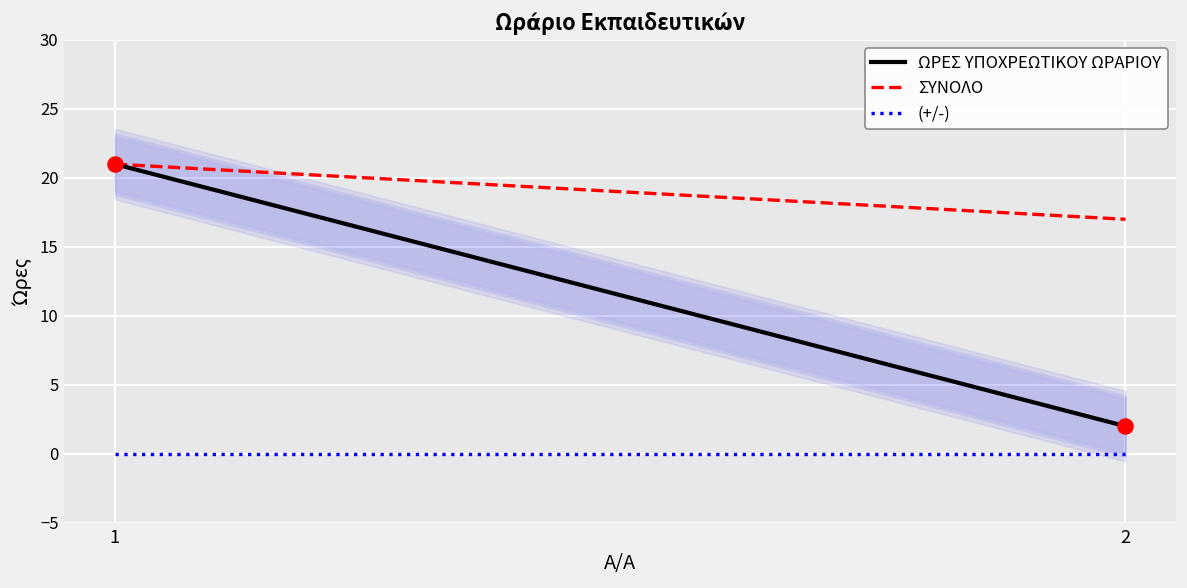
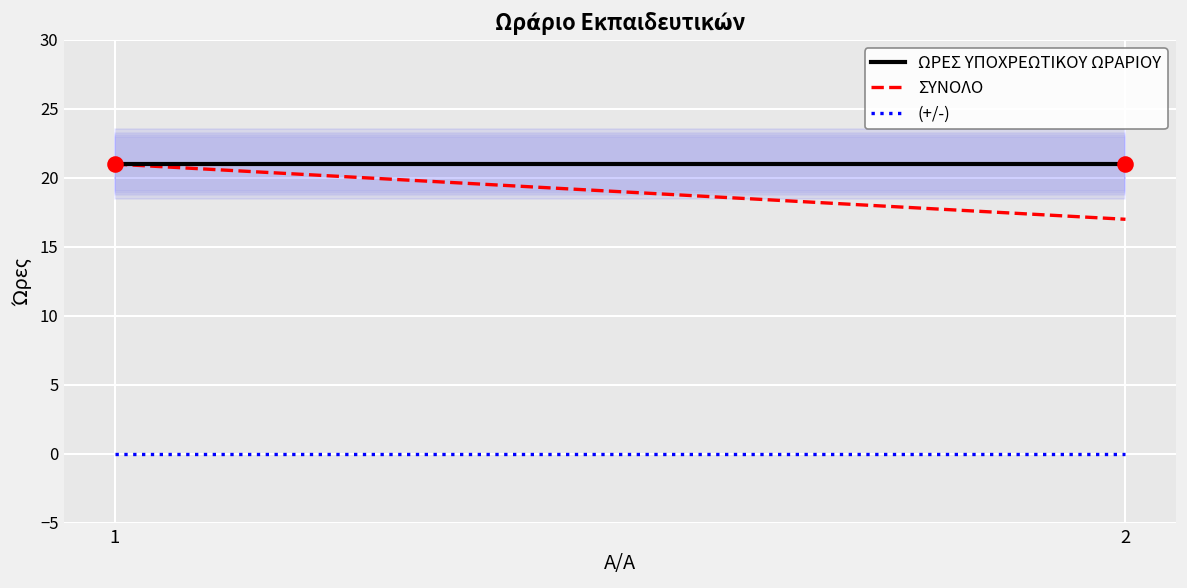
  {
    "ΩΡΕΣ ΥΠΟΧΡΕΩΤΙΚΟΥ ΩΡΑΡΙΟΥ": {
-     "2": 2
+     "2": 21
    },
    "ΣΥΝΟΛΟ": {
      "2": 17
    }
  }
